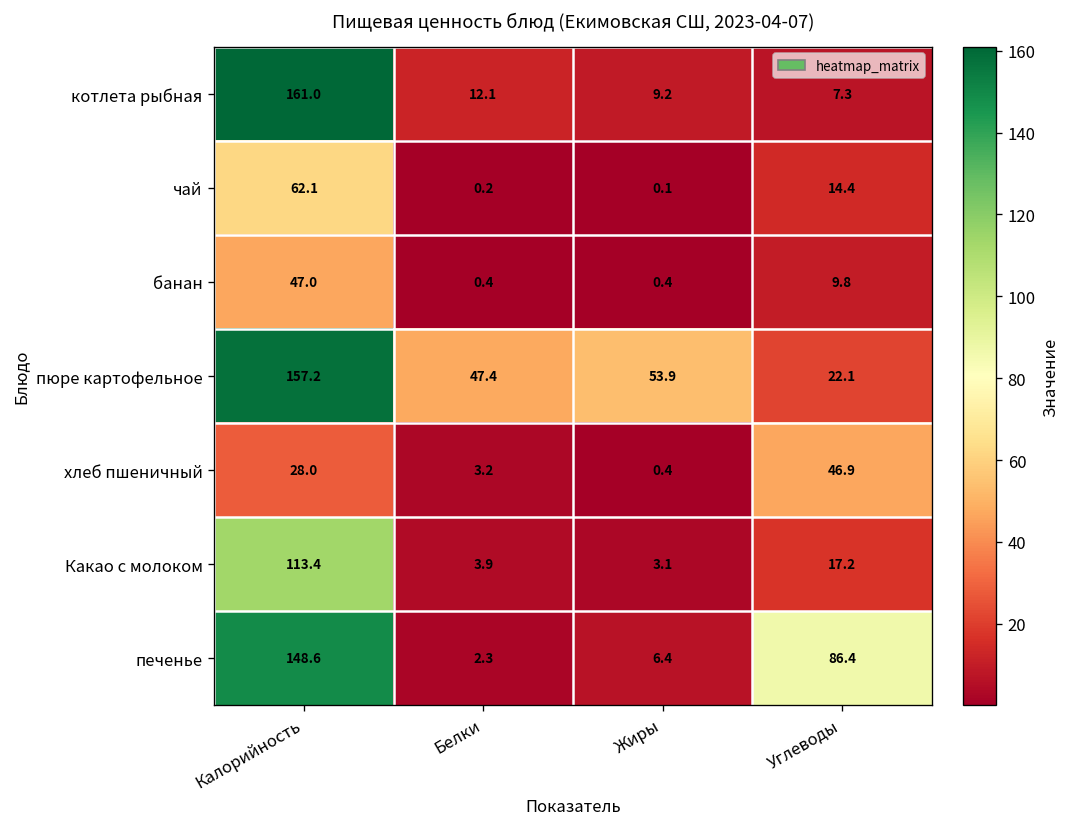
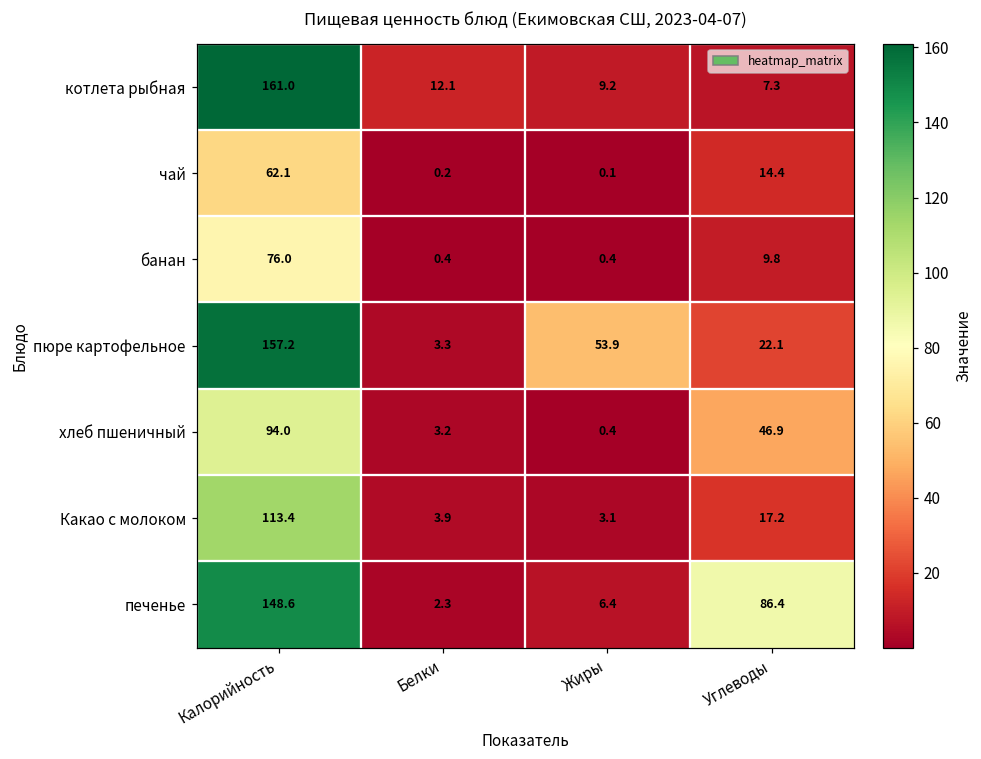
  {
    "котлета рыбная": {
      "Калорийность": 161.0,
      "Белки": 12.1,
      "Жиры": 9.2,
      "Углеводы": 7.3
    },
    "чай": {
      "Калорийность": 62.1,
      "Белки": 0.2,
      "Жиры": 0.1,
      "Углеводы": 14.4
    },
    "банан": {
-     "Калорийность": 47.0,
+     "Калорийность": 76.0,
      "Белки": 0.4,
      "Жиры": 0.4,
      "Углеводы": 9.8
    },
    "пюре картофельное": {
      "Калорийность": 157.2,
-     "Белки": 47.4,
+     "Белки": 3.3,
      "Жиры": 53.9,
      "Углеводы": 22.1
    },
    "хлеб пшеничный": {
-     "Калорийность": 28.0,
+     "Калорийность": 94.0,
      "Белки": 3.2,
      "Жиры": 0.4,
      "Углеводы": 46.9
    },
    "Какао с молоком": {
      "Калорийность": 113.4,
      "Белки": 3.9,
      "Жиры": 3.1,
      "Углеводы": 17.2
    },
    "печенье": {
      "Калорийность": 148.6,
      "Белки": 2.3,
      "Жиры": 6.4,
      "Углеводы": 86.4
    }
  }
